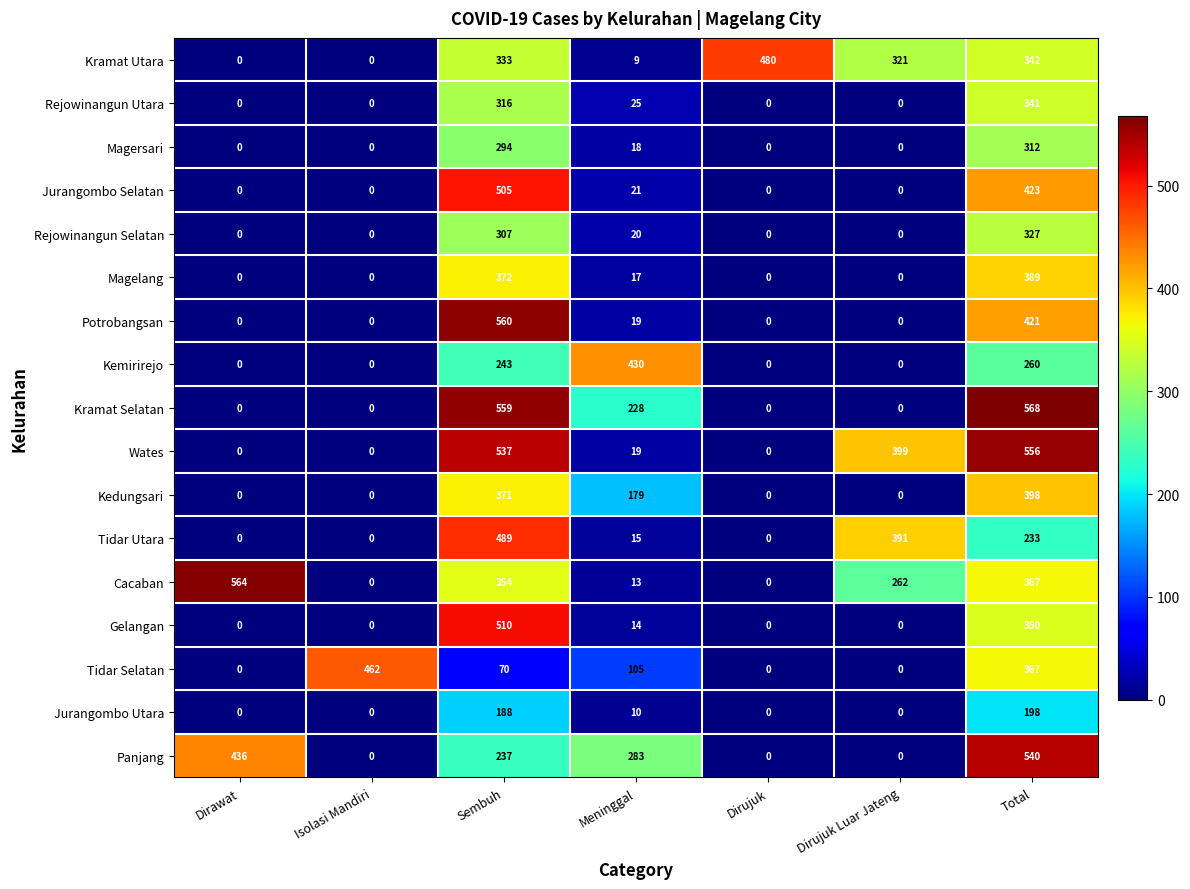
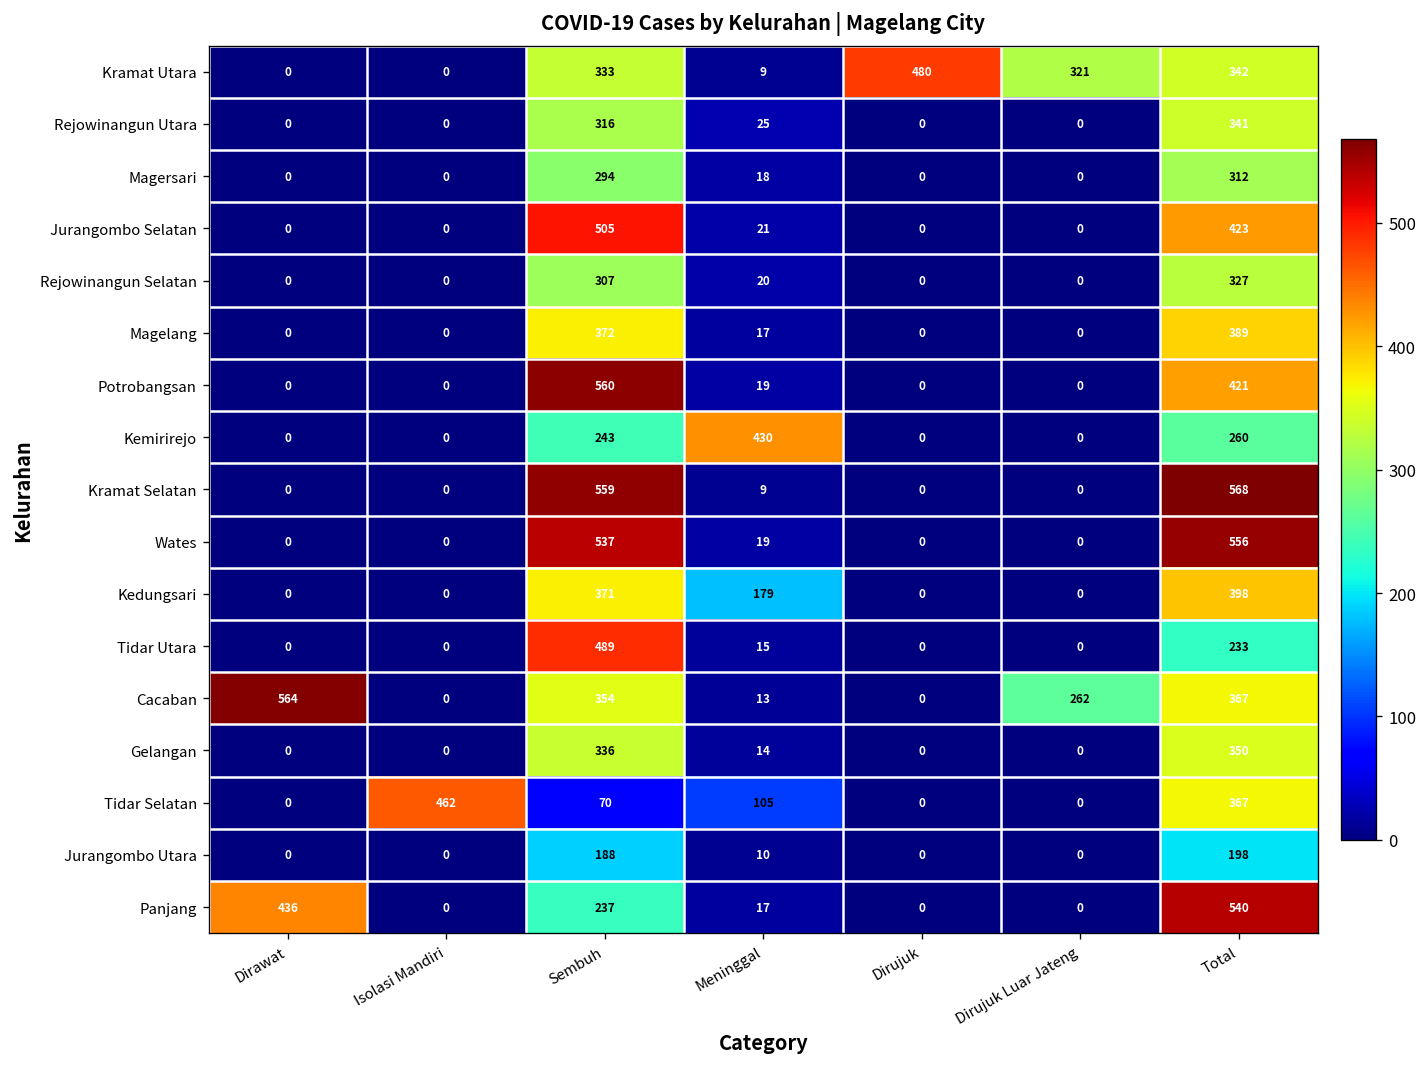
  {
    "Kramat Utara": {
      "Dirawat": 0,
      "Isolasi Mandiri": 0,
      "Sembuh": 333,
      "Meninggal": 9,
      "Dirujuk": 480,
      "Dirujuk Luar Jateng": 321,
      "Total": 342
    },
    "Rejowinangun Utara": {
      "Dirawat": 0,
      "Isolasi Mandiri": 0,
      "Sembuh": 316,
      "Meninggal": 25,
      "Dirujuk": 0,
      "Dirujuk Luar Jateng": 0,
      "Total": 341
    },
    "Magersari": {
      "Dirawat": 0,
      "Isolasi Mandiri": 0,
      "Sembuh": 294,
      "Meninggal": 18,
      "Dirujuk": 0,
      "Dirujuk Luar Jateng": 0,
      "Total": 312
    },
    "Jurangombo Selatan": {
      "Dirawat": 0,
      "Isolasi Mandiri": 0,
      "Sembuh": 505,
      "Meninggal": 21,
      "Dirujuk": 0,
      "Dirujuk Luar Jateng": 0,
      "Total": 423
    },
    "Rejowinangun Selatan": {
      "Dirawat": 0,
      "Isolasi Mandiri": 0,
      "Sembuh": 307,
      "Meninggal": 20,
      "Dirujuk": 0,
      "Dirujuk Luar Jateng": 0,
      "Total": 327
    },
    "Magelang": {
      "Dirawat": 0,
      "Isolasi Mandiri": 0,
      "Sembuh": 372,
      "Meninggal": 17,
      "Dirujuk": 0,
      "Dirujuk Luar Jateng": 0,
      "Total": 389
    },
    "Potrobangsan": {
      "Dirawat": 0,
      "Isolasi Mandiri": 0,
      "Sembuh": 560,
      "Meninggal": 19,
      "Dirujuk": 0,
      "Dirujuk Luar Jateng": 0,
      "Total": 421
    },
    "Kemirirejo": {
      "Dirawat": 0,
      "Isolasi Mandiri": 0,
      "Sembuh": 243,
      "Meninggal": 430,
      "Dirujuk": 0,
      "Dirujuk Luar Jateng": 0,
      "Total": 260
    },
    "Kramat Selatan": {
      "Dirawat": 0,
      "Isolasi Mandiri": 0,
      "Sembuh": 559,
-     "Meninggal": 228,
+     "Meninggal": 9,
      "Dirujuk": 0,
      "Dirujuk Luar Jateng": 0,
      "Total": 568
    },
    "Wates": {
      "Dirawat": 0,
      "Isolasi Mandiri": 0,
      "Sembuh": 537,
      "Meninggal": 19,
      "Dirujuk": 0,
-     "Dirujuk Luar Jateng": 399,
+     "Dirujuk Luar Jateng": 0,
      "Total": 556
    },
    "Kedungsari": {
      "Dirawat": 0,
      "Isolasi Mandiri": 0,
      "Sembuh": 371,
      "Meninggal": 179,
      "Dirujuk": 0,
      "Dirujuk Luar Jateng": 0,
      "Total": 398
    },
    "Tidar Utara": {
      "Dirawat": 0,
      "Isolasi Mandiri": 0,
      "Sembuh": 489,
      "Meninggal": 15,
      "Dirujuk": 0,
-     "Dirujuk Luar Jateng": 391,
+     "Dirujuk Luar Jateng": 0,
      "Total": 233
    },
    "Cacaban": {
      "Dirawat": 564,
      "Isolasi Mandiri": 0,
      "Sembuh": 354,
      "Meninggal": 13,
      "Dirujuk": 0,
      "Dirujuk Luar Jateng": 262,
      "Total": 367
    },
    "Gelangan": {
      "Dirawat": 0,
      "Isolasi Mandiri": 0,
-     "Sembuh": 510,
+     "Sembuh": 336,
      "Meninggal": 14,
      "Dirujuk": 0,
      "Dirujuk Luar Jateng": 0,
      "Total": 350
    },
    "Tidar Selatan": {
      "Dirawat": 0,
      "Isolasi Mandiri": 462,
      "Sembuh": 70,
      "Meninggal": 105,
      "Dirujuk": 0,
      "Dirujuk Luar Jateng": 0,
      "Total": 367
    },
    "Jurangombo Utara": {
      "Dirawat": 0,
      "Isolasi Mandiri": 0,
      "Sembuh": 188,
      "Meninggal": 10,
      "Dirujuk": 0,
      "Dirujuk Luar Jateng": 0,
      "Total": 198
    },
    "Panjang": {
      "Dirawat": 436,
      "Isolasi Mandiri": 0,
      "Sembuh": 237,
-     "Meninggal": 283,
+     "Meninggal": 17,
      "Dirujuk": 0,
      "Dirujuk Luar Jateng": 0,
      "Total": 540
    }
  }
